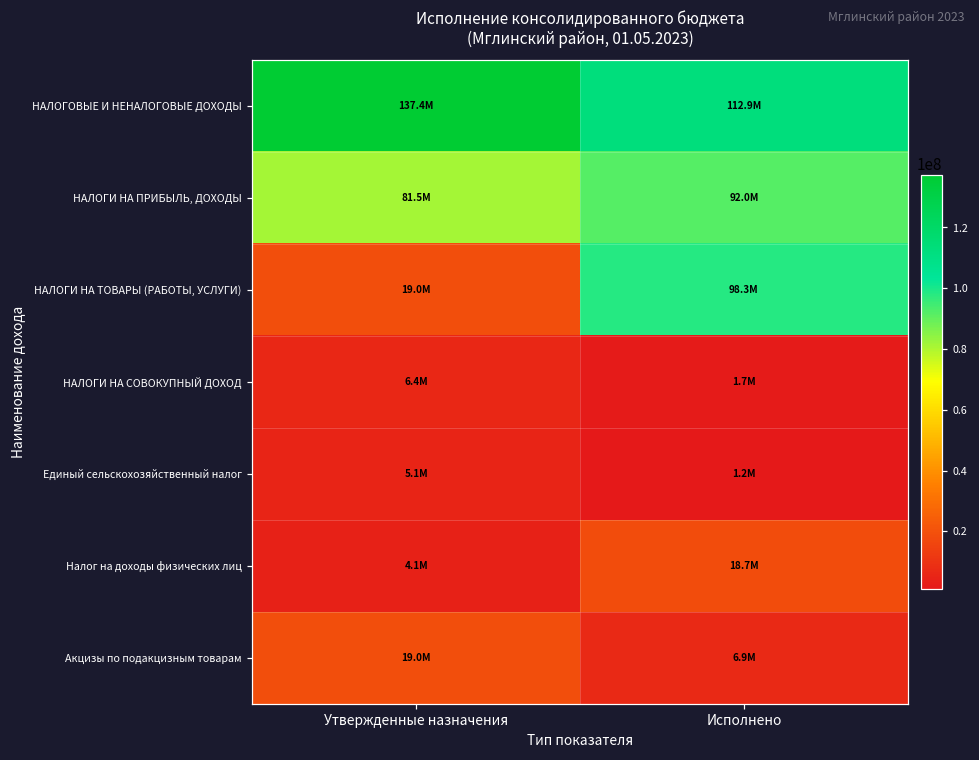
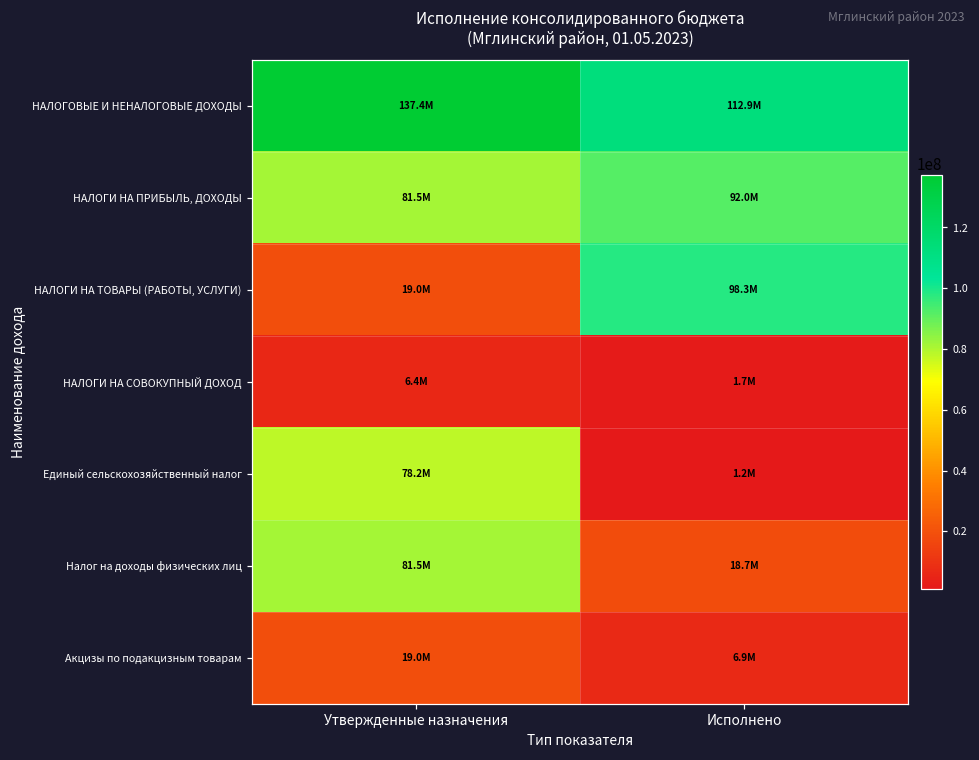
  {
    "НАЛОГОВЫЕ И НЕНАЛОГОВЫЕ ДОХОДЫ": {
      "Утвержденные назначения": "137.4M",
      "Исполнено": "112.9M"
    },
    "НАЛОГИ НА ПРИБЫЛЬ, ДОХОДЫ": {
      "Утвержденные назначения": "81.5M",
      "Исполнено": "92.0M"
    },
    "НАЛОГИ НА ТОВАРЫ (РАБОТЫ, УСЛУГИ)": {
      "Утвержденные назначения": "19.0M",
      "Исполнено": "98.3M"
    },
    "НАЛОГИ НА СОВОКУПНЫЙ ДОХОД": {
      "Утвержденные назначения": "6.4M",
      "Исполнено": "1.7M"
    },
    "Единый сельскохозяйственный налог": {
-     "Утвержденные назначения": "5.1M",
+     "Утвержденные назначения": "78.2M",
      "Исполнено": "1.2M"
    },
    "Налог на доходы физических лиц": {
-     "Утвержденные назначения": "4.1M",
+     "Утвержденные назначения": "81.5M",
      "Исполнено": "18.7M"
    },
    "Акцизы по подакцизным товарам": {
      "Утвержденные назначения": "19.0M",
      "Исполнено": "6.9M"
    }
  }
